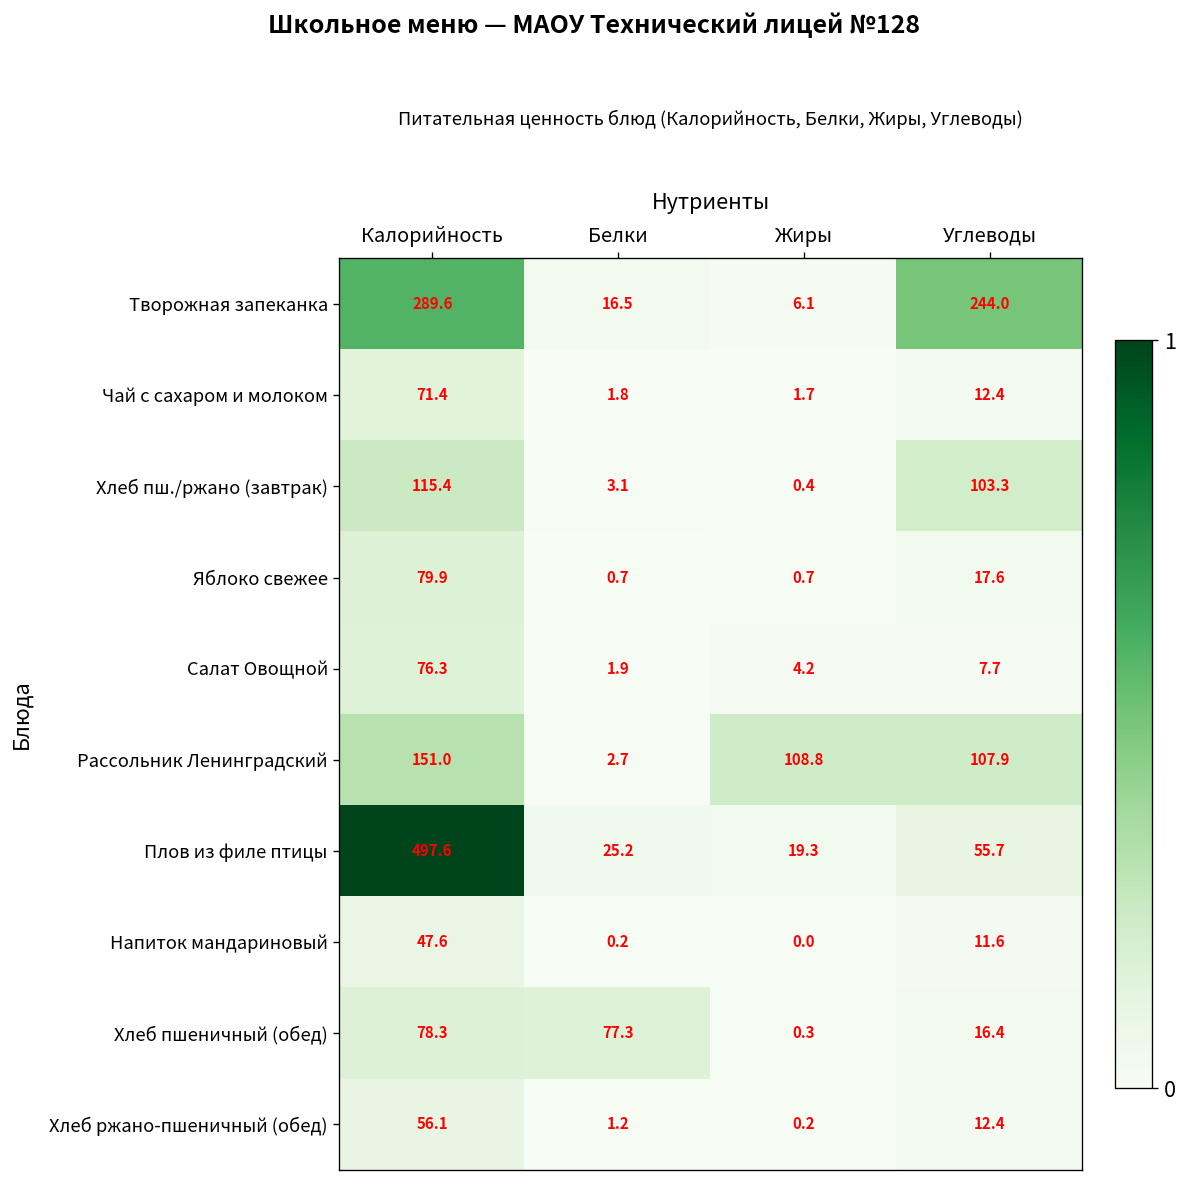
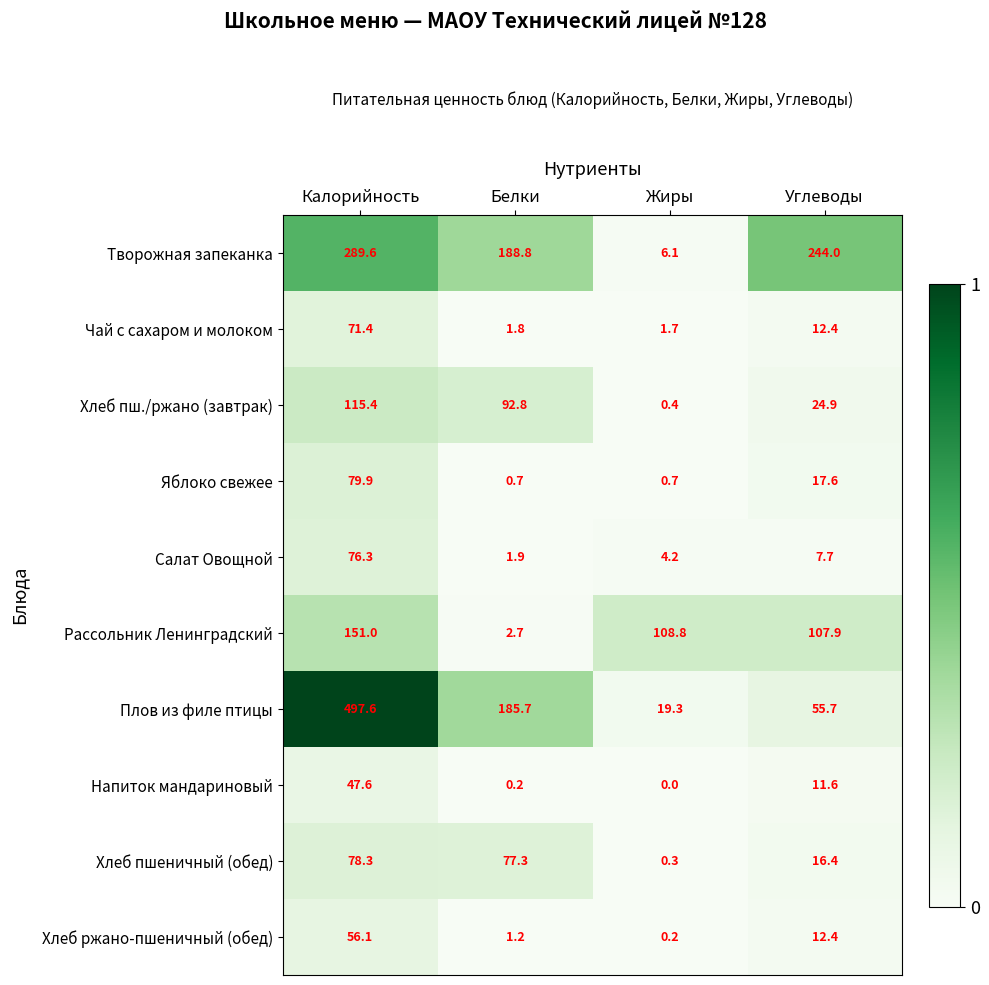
  {
    "Творожная запеканка": {
      "Калорийность": 289.6,
-     "Белки": 16.5,
+     "Белки": 188.8,
      "Жиры": 6.1,
      "Углеводы": 244.0
    },
    "Чай с сахаром и молоком": {
      "Калорийность": 71.4,
      "Белки": 1.8,
      "Жиры": 1.7,
      "Углеводы": 12.4
    },
    "Хлеб пш./ржано (завтрак)": {
      "Калорийность": 115.4,
-     "Белки": 3.1,
+     "Белки": 92.8,
      "Жиры": 0.4,
-     "Углеводы": 103.3
+     "Углеводы": 24.9
    },
    "Яблоко свежее": {
      "Калорийность": 79.9,
      "Белки": 0.7,
      "Жиры": 0.7,
      "Углеводы": 17.6
    },
    "Салат Овощной": {
      "Калорийность": 76.3,
      "Белки": 1.9,
      "Жиры": 4.2,
      "Углеводы": 7.7
    },
    "Рассольник Ленинградский": {
      "Калорийность": 151.0,
      "Белки": 2.7,
      "Жиры": 108.8,
      "Углеводы": 107.9
    },
    "Плов из филе птицы": {
      "Калорийность": 497.6,
-     "Белки": 25.2,
+     "Белки": 185.7,
      "Жиры": 19.3,
      "Углеводы": 55.7
    },
    "Напиток мандариновый": {
      "Калорийность": 47.6,
      "Белки": 0.2,
      "Жиры": 0.0,
      "Углеводы": 11.6
    },
    "Хлеб пшеничный (обед)": {
      "Калорийность": 78.3,
      "Белки": 77.3,
      "Жиры": 0.3,
      "Углеводы": 16.4
    },
    "Хлеб ржано-пшеничный (обед)": {
      "Калорийность": 56.1,
      "Белки": 1.2,
      "Жиры": 0.2,
      "Углеводы": 12.4
    }
  }
